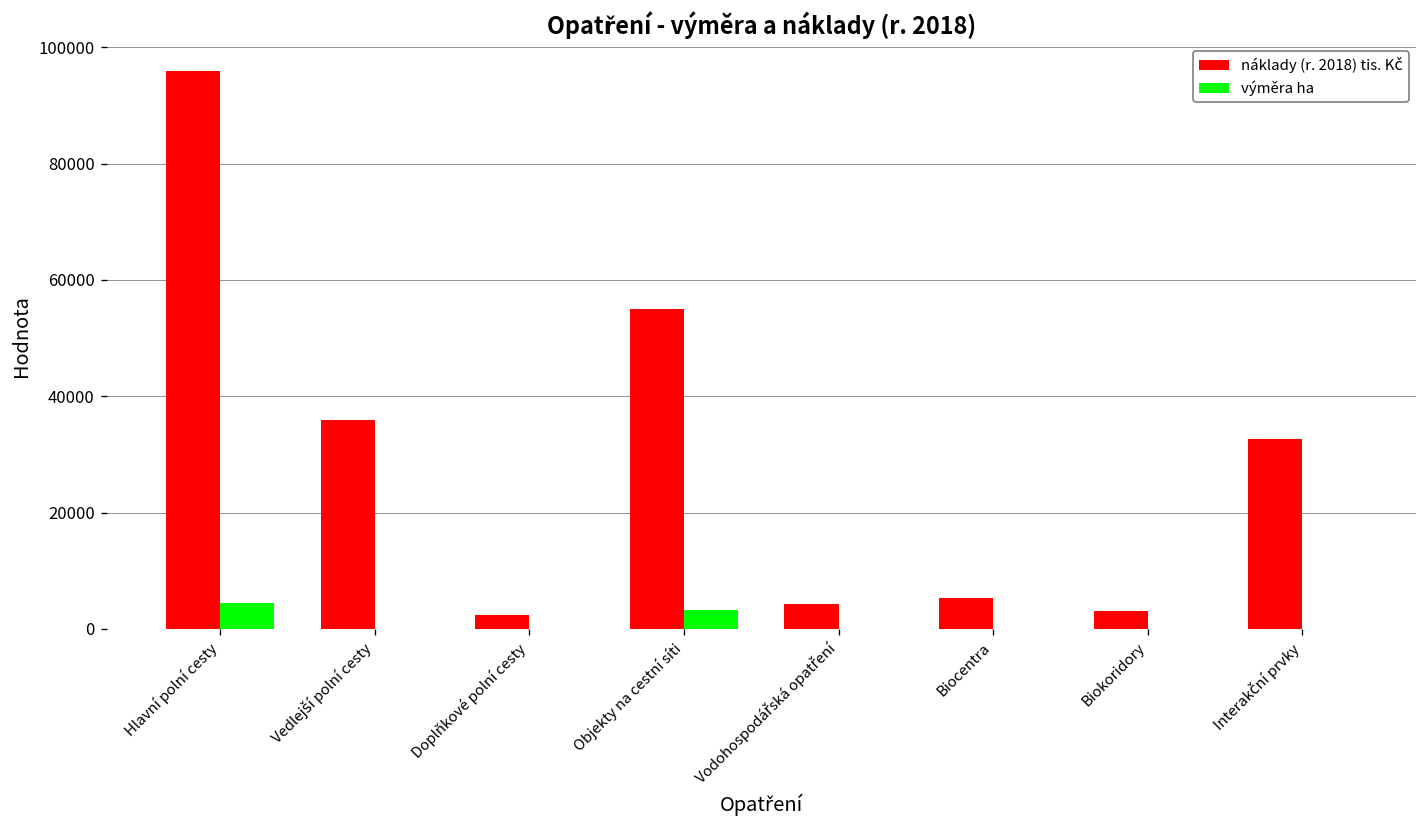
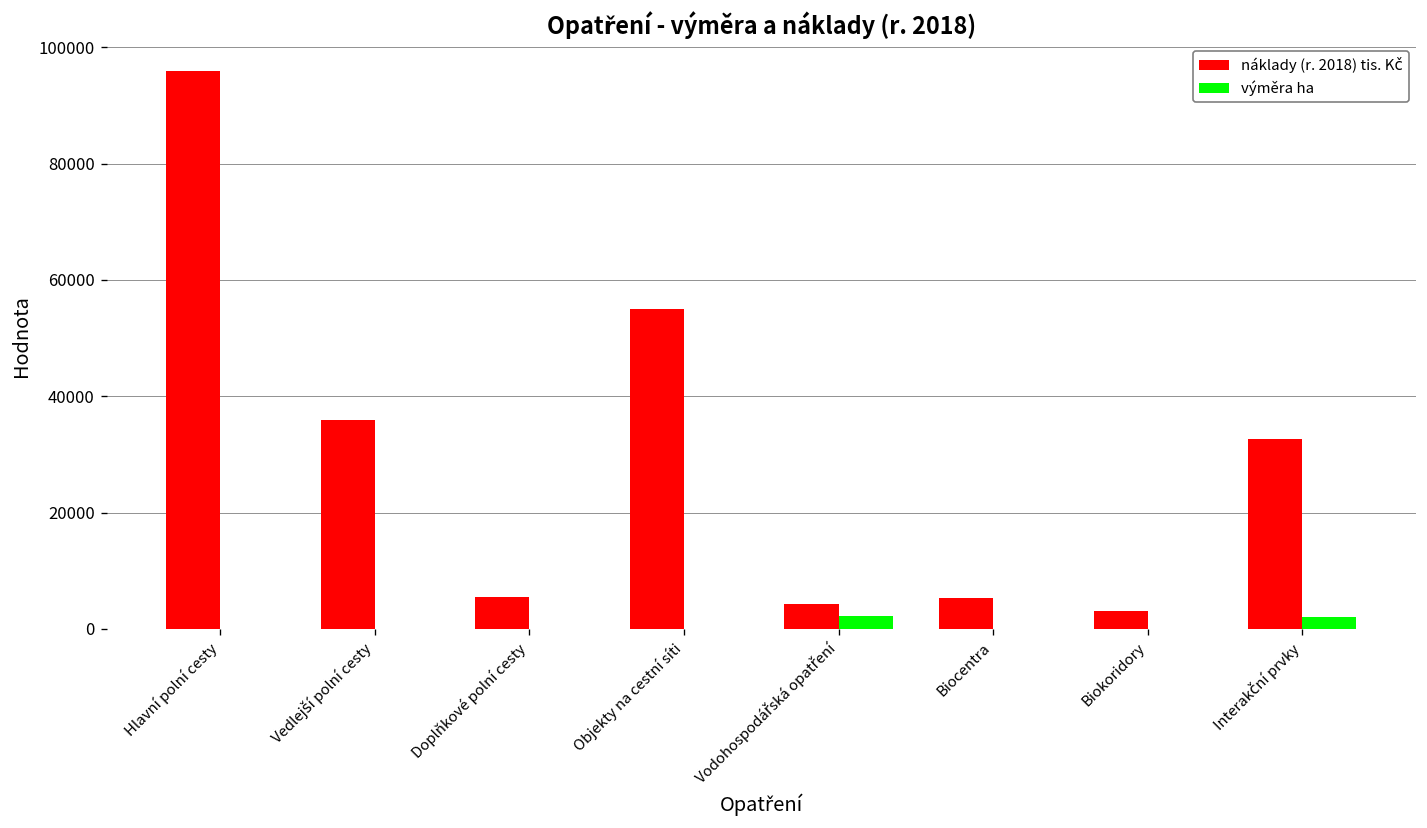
  {
    "náklady (r. 2018) tis. Kč": {
      "Hlavní polní cesty": 96000,
      "Vedlejší polní cesty": 36000,
-     "Doplňkové polní cesty": 2000,
+     "Doplňkové polní cesty": 6000,
      "Objekty na cestní síti": 55000,
      "Vodohospodářská opatření": 4000,
      "Biocentra": 5000,
      "Biokoridory": 3000,
      "Interakční prvky": 33000
    },
    "výměra ha": {
-     "Hlavní polní cesty": 4000,
-     "Objekty na cestní síti": 3000,
-     "Vodohospodářská opatření": 0,
-     "Interakční prvky": 0
+     "Hlavní polní cesty": 0,
+     "Objekty na cestní síti": 0,
+     "Vodohospodářská opatření": 2000,
+     "Interakční prvky": 2000
    }
  }
